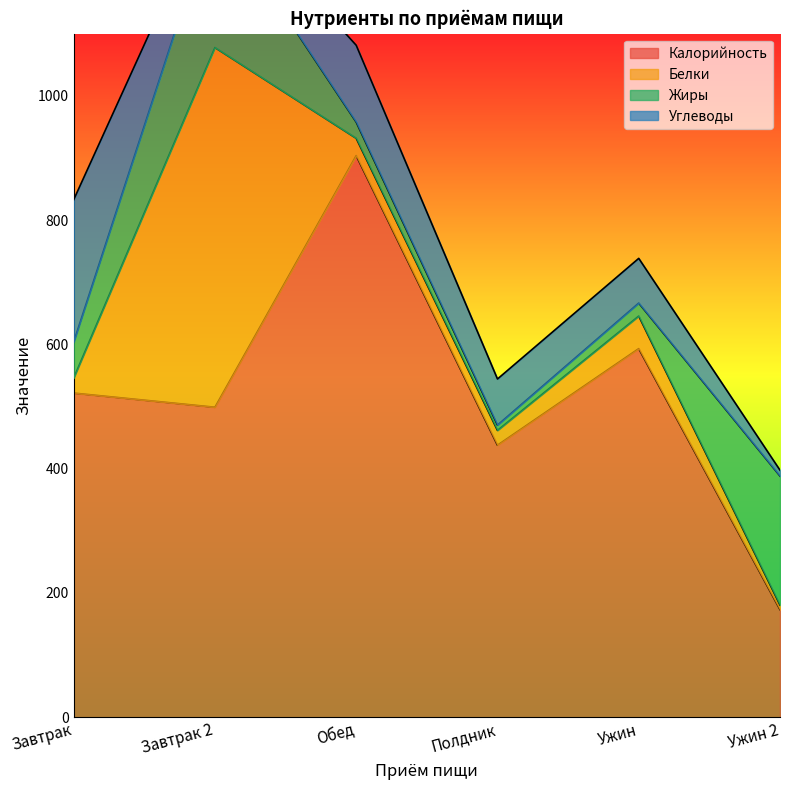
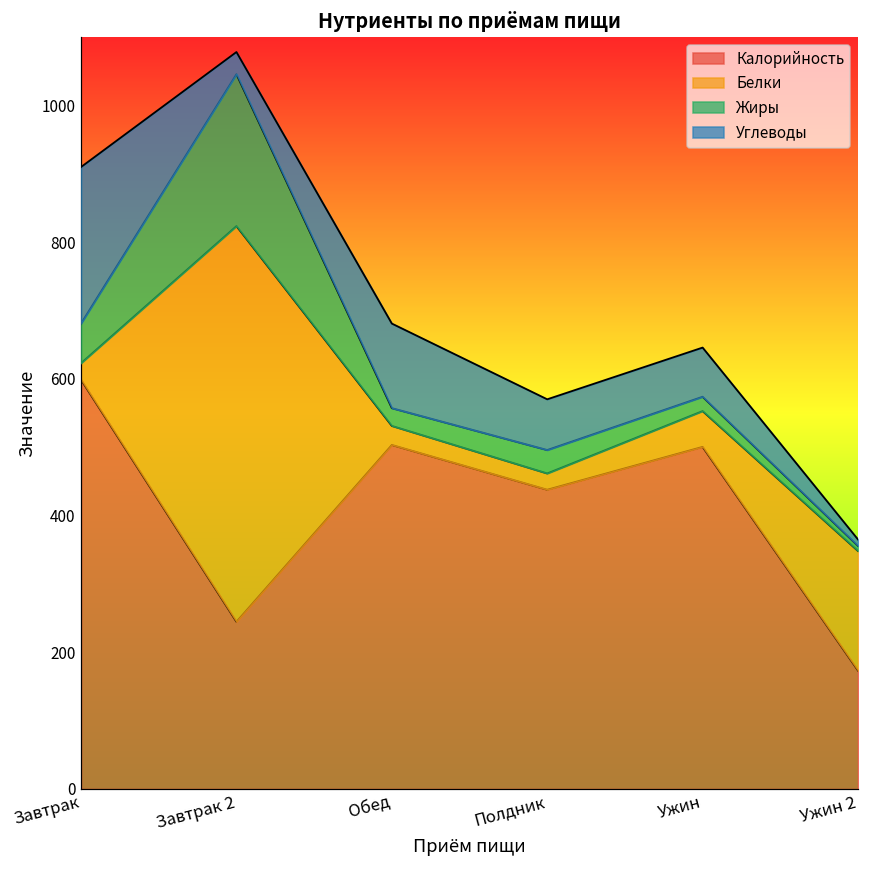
  {
    "Калорийность": {
-     "Завтрак": 520,
-     "Завтрак 2": 500,
-     "Обед": 900,
+     "Завтрак": 600,
+     "Завтрак 2": 240,
+     "Обед": 500,
      "Полдник": 440,
-     "Ужин": 590,
+     "Ужин": 500,
      "Ужин 2": 170
    },
    "Белки": {
      "Завтрак": 20,
      "Завтрак 2": 580,
      "Обед": 30,
      "Полдник": 20,
      "Ужин": 50,
-     "Ужин 2": 10
+     "Ужин 2": 170
    },
    "Жиры": {
      "Завтрак": 60,
      "Обед": 30,
-     "Полдник": 10,
+     "Полдник": 30,
      "Ужин": 20,
-     "Ужин 2": 210
+     "Ужин 2": 10
    },
    "Углеводы": {
      "Завтрак": 230,
      "Обед": 120,
      "Полдник": 70,
      "Ужин": 70,
      "Ужин 2": 10
    }
  }
